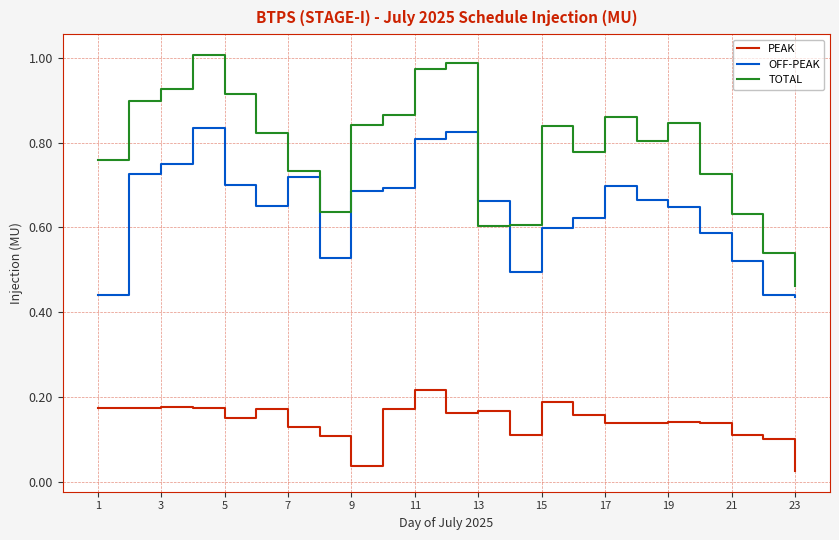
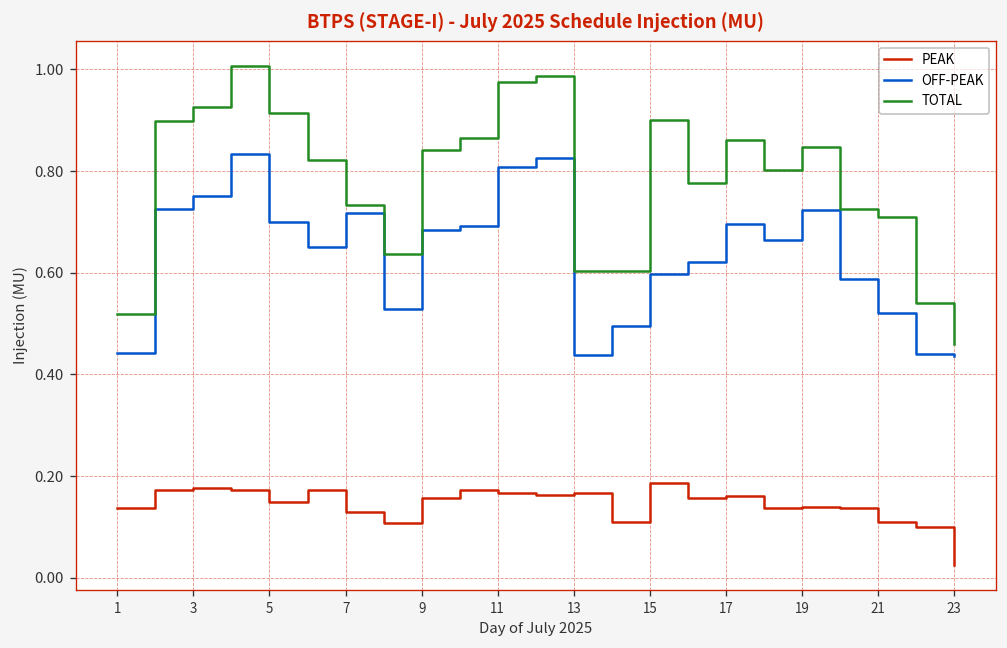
  {
    "PEAK": {
-     "1": 0.17,
+     "1": 0.14,
      "3": 0.18,
      "5": 0.15,
      "7": 0.13,
-     "9": 0.04,
-     "11": 0.22,
+     "9": 0.16,
+     "11": 0.17,
      "13": 0.17,
      "15": 0.19,
-     "17": 0.14,
+     "17": 0.16,
      "19": 0.14,
      "21": 0.11,
      "23": 0.03
    },
    "OFF-PEAK": {
      "1": 0.44,
      "3": 0.75,
      "5": 0.70,
      "7": 0.72,
      "9": 0.68,
      "11": 0.81,
-     "13": 0.66,
+     "13": 0.44,
      "15": 0.60,
      "17": 0.70,
-     "19": 0.65,
+     "19": 0.72,
      "21": 0.52,
      "23": 0.44
    },
    "TOTAL": {
-     "1": 0.76,
+     "1": 0.52,
      "3": 0.93,
      "5": 0.91,
      "7": 0.73,
      "9": 0.84,
      "11": 0.97,
      "13": 0.60,
-     "15": 0.84,
+     "15": 0.90,
      "17": 0.86,
      "19": 0.85,
-     "21": 0.63,
+     "21": 0.71,
      "23": 0.46
    }
  }
